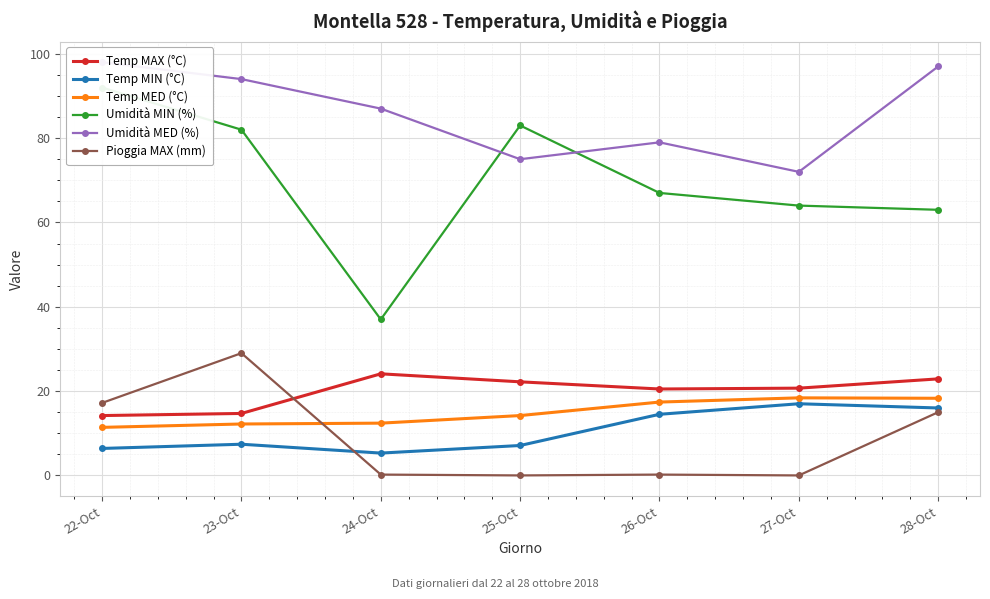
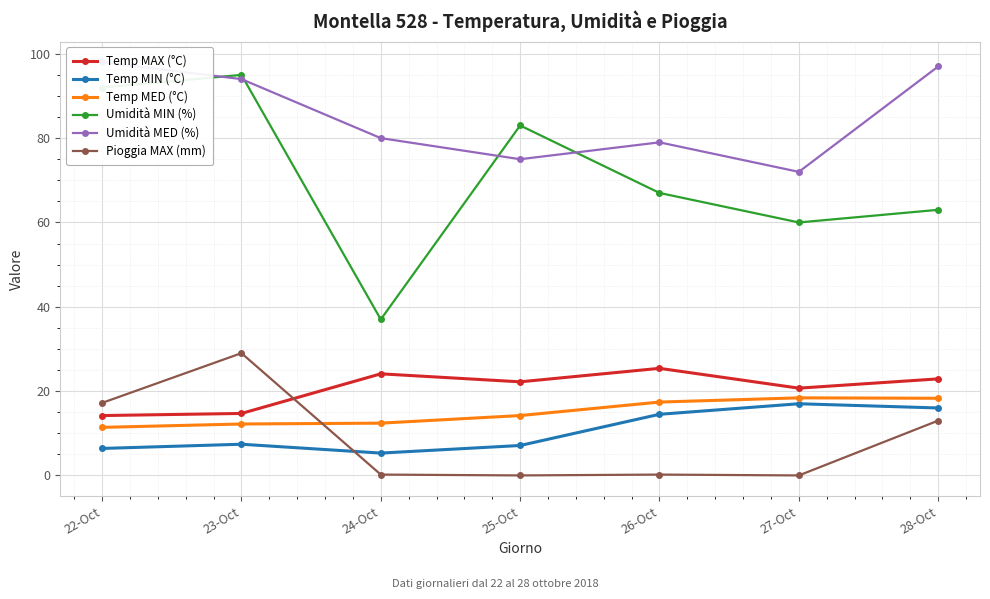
  {
    "Temp MAX (°C)": {
      "22-Oct": 14,
      "23-Oct": 15,
      "24-Oct": 24,
      "25-Oct": 22,
-     "26-Oct": 21,
+     "26-Oct": 25,
      "27-Oct": 21,
      "28-Oct": 23
    },
    "Temp MIN (°C)": {
      "22-Oct": 6,
      "23-Oct": 7,
      "24-Oct": 5,
      "25-Oct": 7,
      "26-Oct": 15,
      "27-Oct": 17,
      "28-Oct": 16
    },
    "Temp MED (°C)": {
      "22-Oct": 11,
      "23-Oct": 12,
      "24-Oct": 12,
      "25-Oct": 14,
      "26-Oct": 17,
      "27-Oct": 18,
      "28-Oct": 18
    },
    "Umidità MIN (%)": {
-     "23-Oct": 82,
+     "23-Oct": 95,
      "24-Oct": 37,
      "25-Oct": 83,
      "26-Oct": 67,
-     "27-Oct": 64,
+     "27-Oct": 60,
      "28-Oct": 63
    },
    "Umidità MED (%)": {
      "23-Oct": 94,
-     "24-Oct": 87,
+     "24-Oct": 80,
      "25-Oct": 75,
      "26-Oct": 79,
      "27-Oct": 72,
      "28-Oct": 97
    },
    "Pioggia MAX (mm)": {
      "22-Oct": 17,
      "23-Oct": 29,
      "24-Oct": 0,
      "25-Oct": 0,
      "26-Oct": 0,
      "27-Oct": 0,
-     "28-Oct": 15
+     "28-Oct": 13
    }
  }
